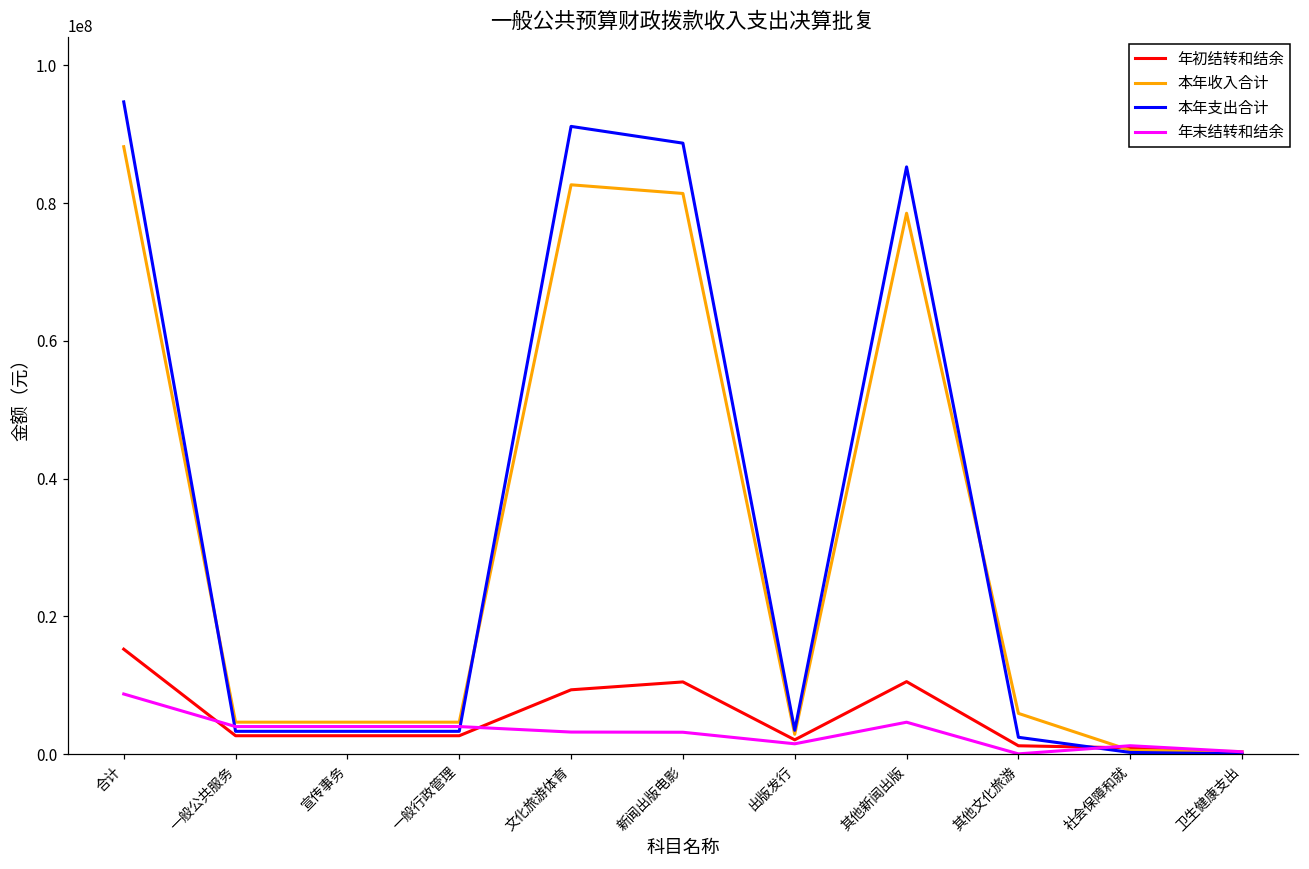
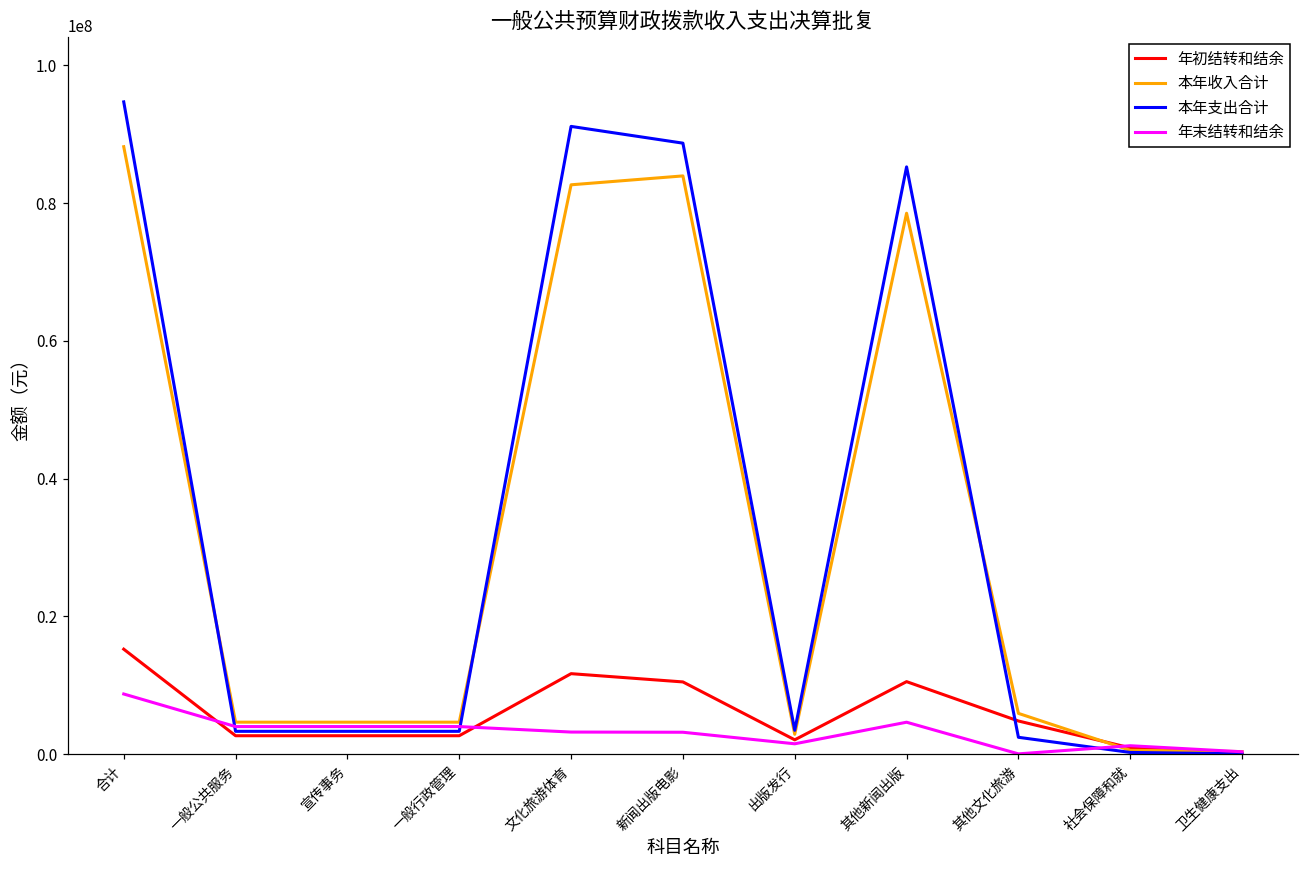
  {
    "年初结转和结余": {
      "合计": 15000000,
      "一般公共服务": 3000000,
      "宣传事务": 3000000,
      "一般行政管理": 3000000,
-     "文化旅游体育": 9000000,
+     "文化旅游体育": 12000000,
      "新闻出版电影": 10000000,
      "出版发行": 2000000,
      "其他新闻出版": 11000000,
-     "其他文化旅游": 1000000
+     "其他文化旅游": 5000000
    },
    "本年收入合计": {
      "合计": 88000000,
      "一般公共服务": 5000000,
      "宣传事务": 5000000,
      "一般行政管理": 5000000,
      "文化旅游体育": 83000000,
-     "新闻出版电影": 81000000,
+     "新闻出版电影": 84000000,
      "出版发行": 3000000,
      "其他新闻出版": 79000000,
      "其他文化旅游": 6000000
    },
    "本年支出合计": {
      "合计": 95000000,
      "一般公共服务": 3000000,
      "宣传事务": 3000000,
      "一般行政管理": 3000000,
      "文化旅游体育": 91000000,
      "新闻出版电影": 89000000,
      "出版发行": 3000000,
      "其他新闻出版": 85000000,
      "其他文化旅游": 2000000
    },
    "年末结转和结余": {
      "合计": 9000000,
      "一般公共服务": 4000000,
      "宣传事务": 4000000,
      "一般行政管理": 4000000,
      "文化旅游体育": 3000000,
      "新闻出版电影": 3000000,
      "出版发行": 1000000,
      "其他新闻出版": 5000000,
      "其他文化旅游": 0
    }
  }
